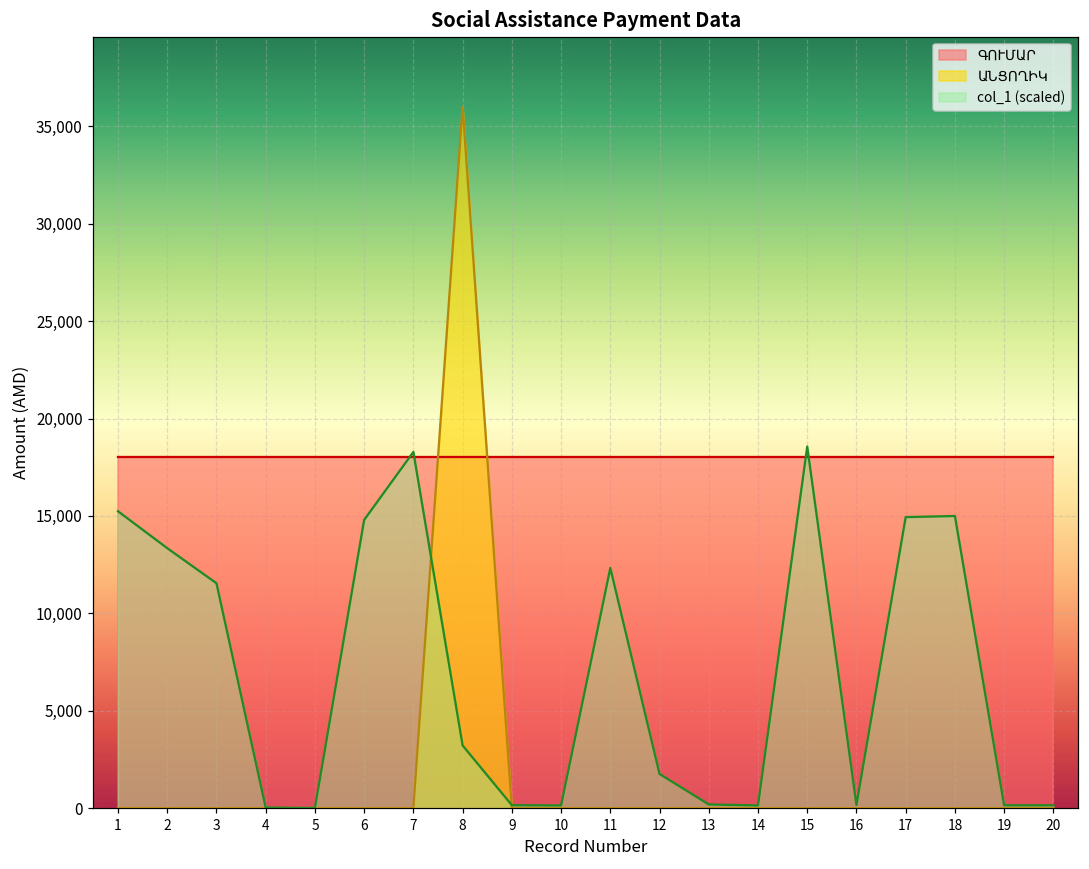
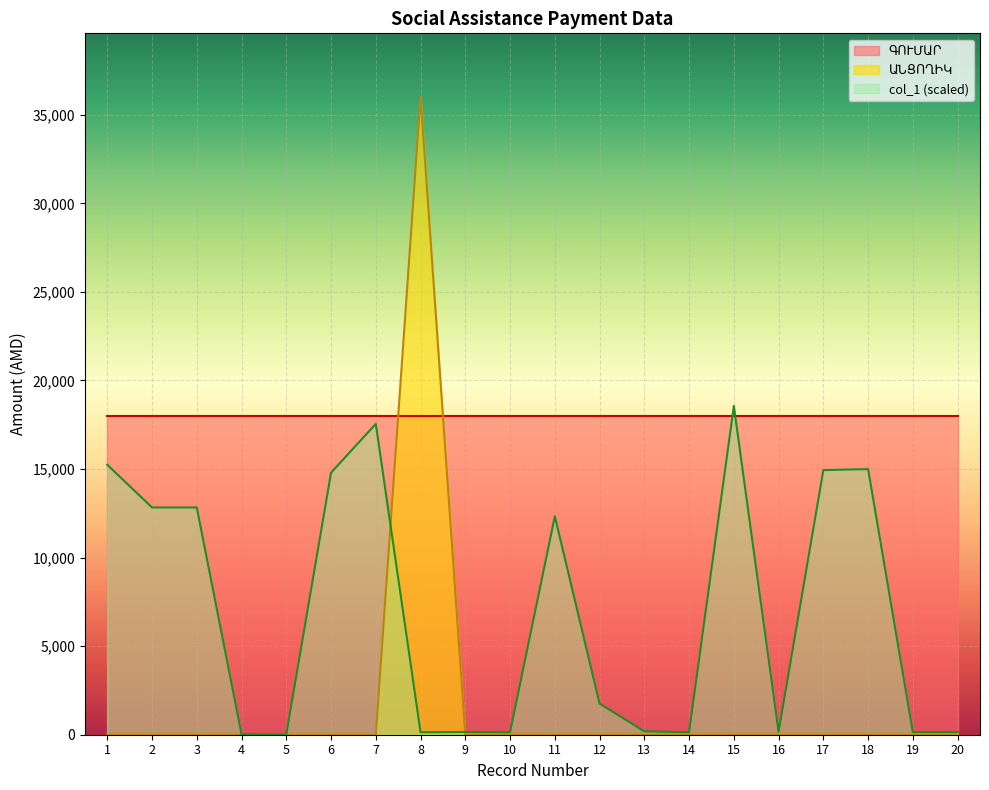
  {
    "ԳՈՒՄԱՐ": {
      "1": "18,000",
      "2": "18,000",
      "3": "18,000",
      "4": "18,000",
      "5": "18,000",
      "6": "18,000",
      "7": "18,000",
      "8": "18,000",
      "9": "18,000",
      "10": "18,000",
      "11": "18,000",
      "12": "18,000",
      "13": "18,000",
      "14": "18,000",
      "15": "18,000",
      "16": "18,000",
      "17": "18,000",
      "18": "18,000",
      "19": "18,000",
      "20": "18,000"
    },
    "ԱՆՑՈՂԻԿ": {
      "1": "0",
      "2": "0",
      "3": "0",
      "6": "0",
      "7": "0",
      "8": "36,000",
      "9": "0",
      "11": "0",
      "12": "0",
      "13": "0",
      "15": "0",
      "16": "0",
      "17": "0",
      "18": "0",
      "19": "0",
      "20": "0"
    },
    "col_1 (scaled)": {
      "1": "15,200",
-     "2": "13,300",
-     "3": "11,500",
+     "2": "12,800",
+     "3": "12,800",
      "6": "14,800",
-     "7": "18,300",
-     "8": "3,200",
+     "7": "17,600",
+     "8": "100",
      "9": "200",
      "11": "12,300",
      "12": "1,800",
      "13": "200",
      "15": "18,600",
      "16": "200",
      "17": "14,900",
      "18": "15,000",
      "19": "100",
      "20": "100"
    }
  }
